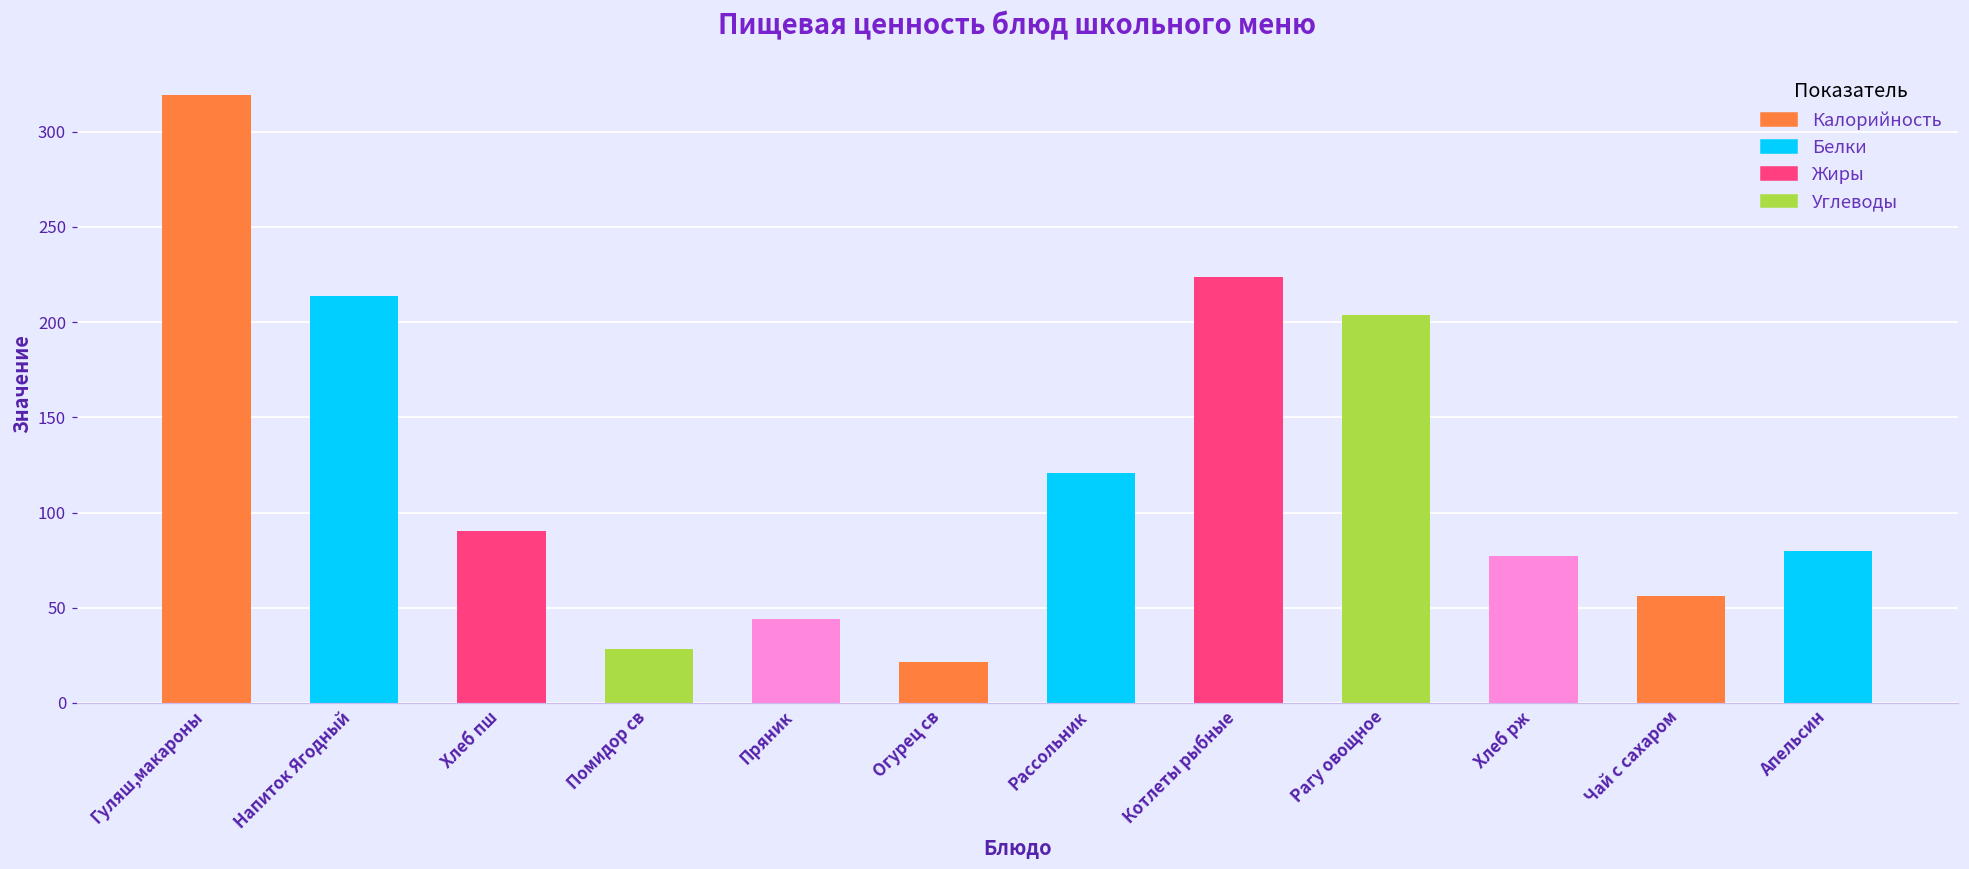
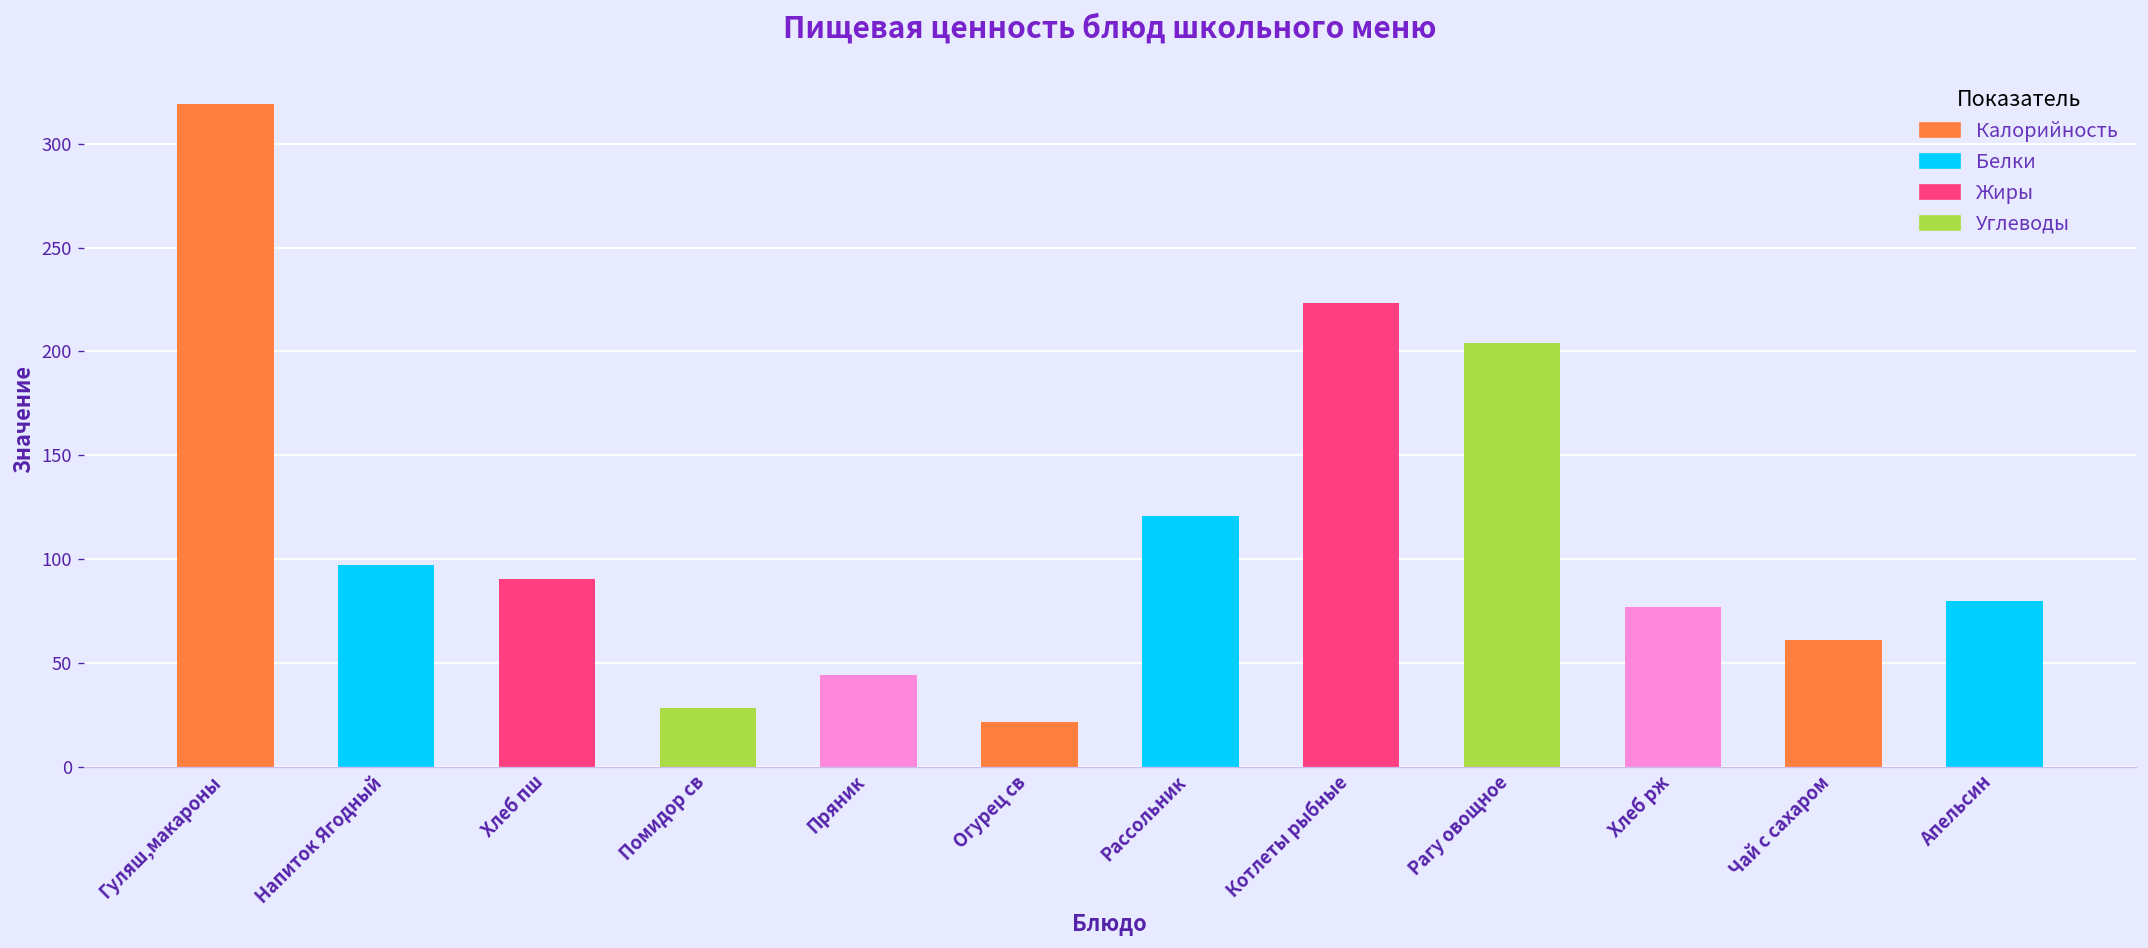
  {
    "Гуляш,макароны": 319,
-   "Напиток Ягодный": 214,
+   "Напиток Ягодный": 97,
    "Хлеб пш": 91,
    "Помидор св": 28,
    "Пряник": 44,
    "Огурец св": 21,
    "Рассольник": 121,
    "Котлеты рыбные": 224,
    "Рагу овощное": 204,
    "Хлеб рж": 77,
-   "Чай с сахаром": 56,
+   "Чай с сахаром": 61,
    "Апельсин": 80
  }
